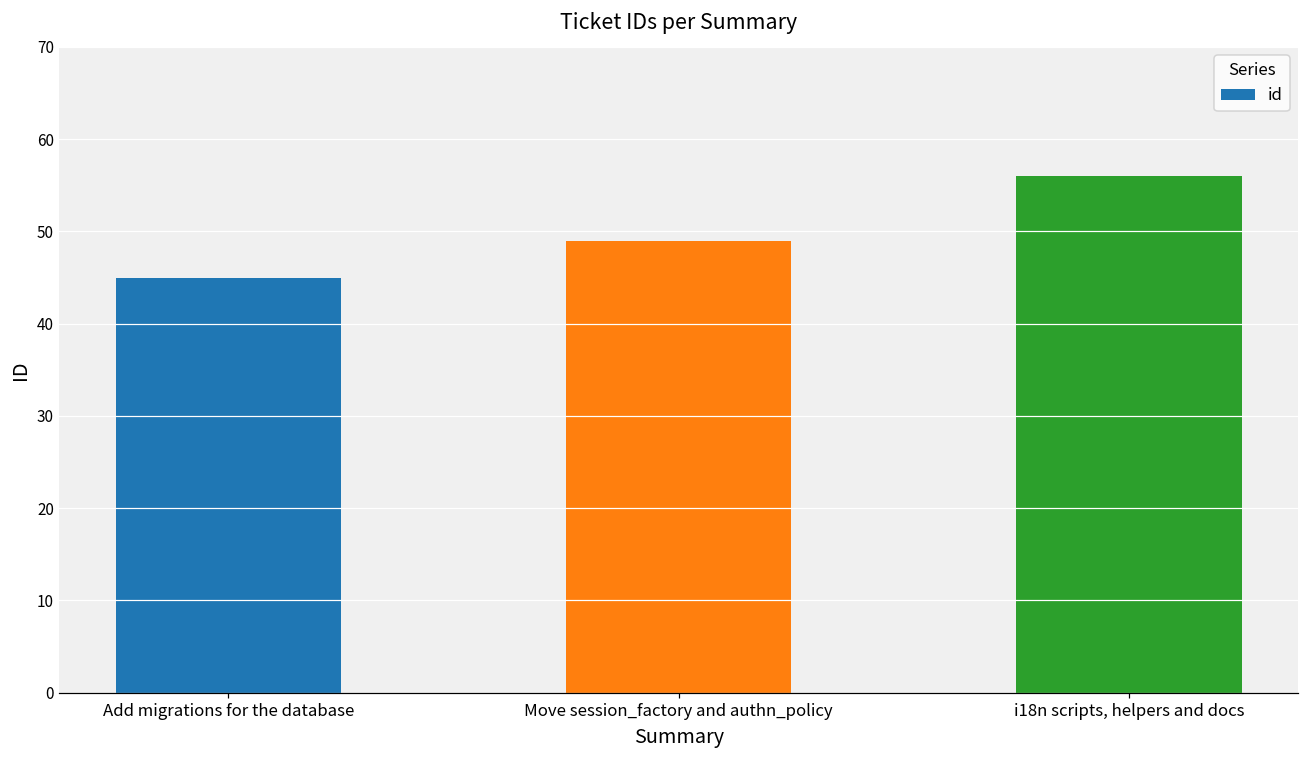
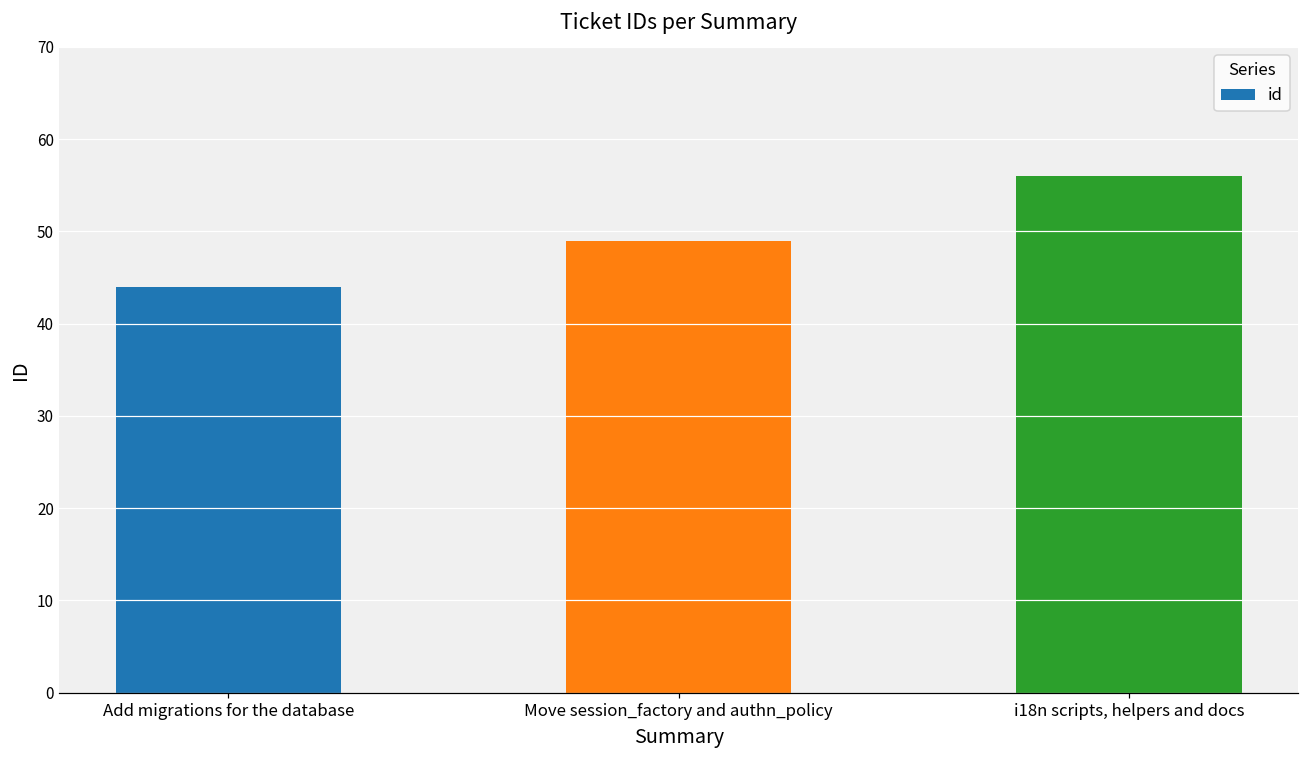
  {
-   "Add migrations for the database": 45,
+   "Add migrations for the database": 44,
    "Move session_factory and authn_policy": 49,
    "i18n scripts, helpers and docs": 56
  }
